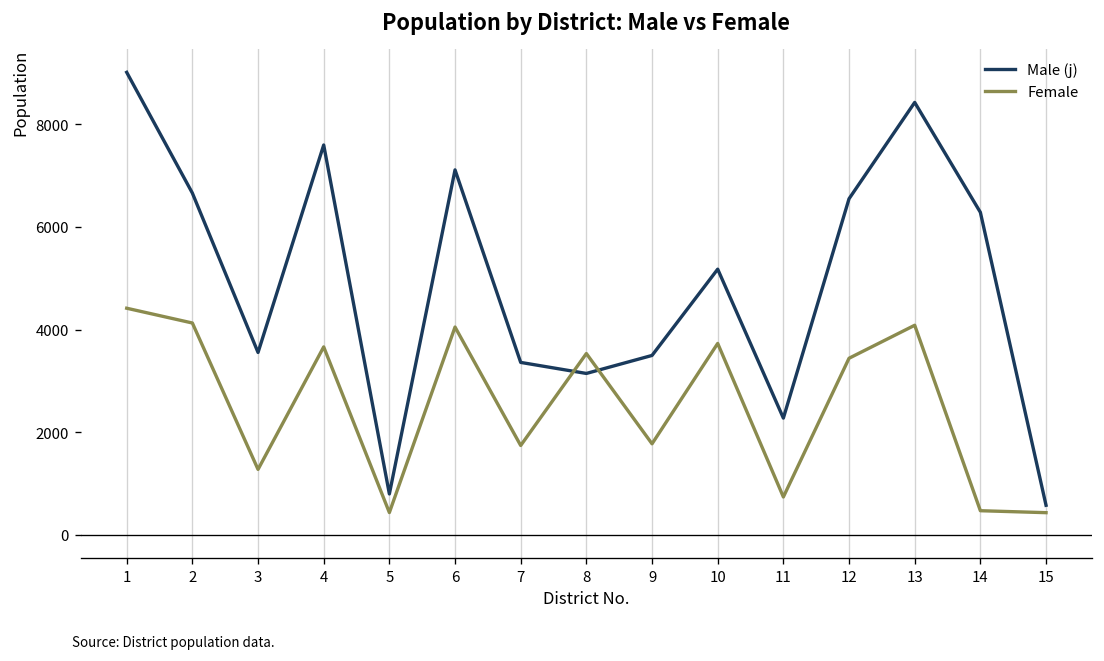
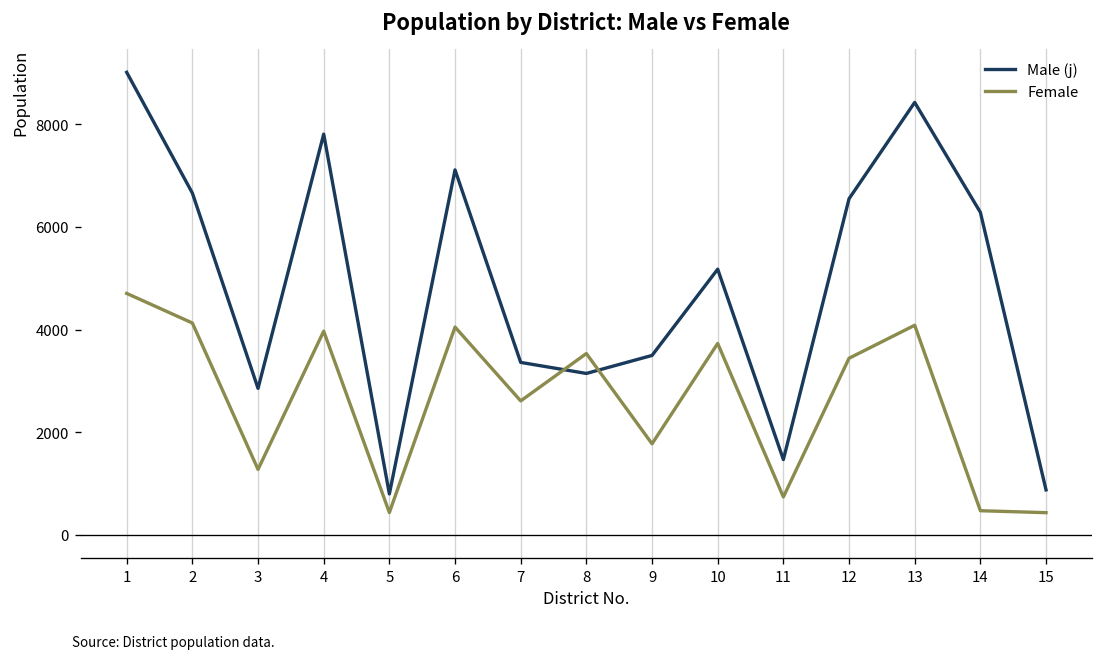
  {
    "Male (j)": {
      "1": 9000,
      "2": 6700,
-     "3": 3600,
-     "4": 7600,
+     "3": 2900,
+     "4": 7800,
      "5": 800,
      "6": 7100,
      "7": 3400,
      "8": 3100,
      "9": 3500,
      "10": 5200,
-     "11": 2300,
+     "11": 1500,
      "12": 6600,
      "13": 8400,
      "14": 6300,
-     "15": 600
+     "15": 900
    },
    "Female": {
-     "1": 4400,
+     "1": 4700,
      "2": 4100,
      "3": 1300,
-     "4": 3700,
+     "4": 4000,
      "5": 400,
      "6": 4100,
-     "7": 1700,
+     "7": 2600,
      "8": 3500,
      "9": 1800,
      "10": 3700,
      "11": 700,
      "12": 3400,
      "13": 4100,
      "14": 500,
      "15": 400
    }
  }
